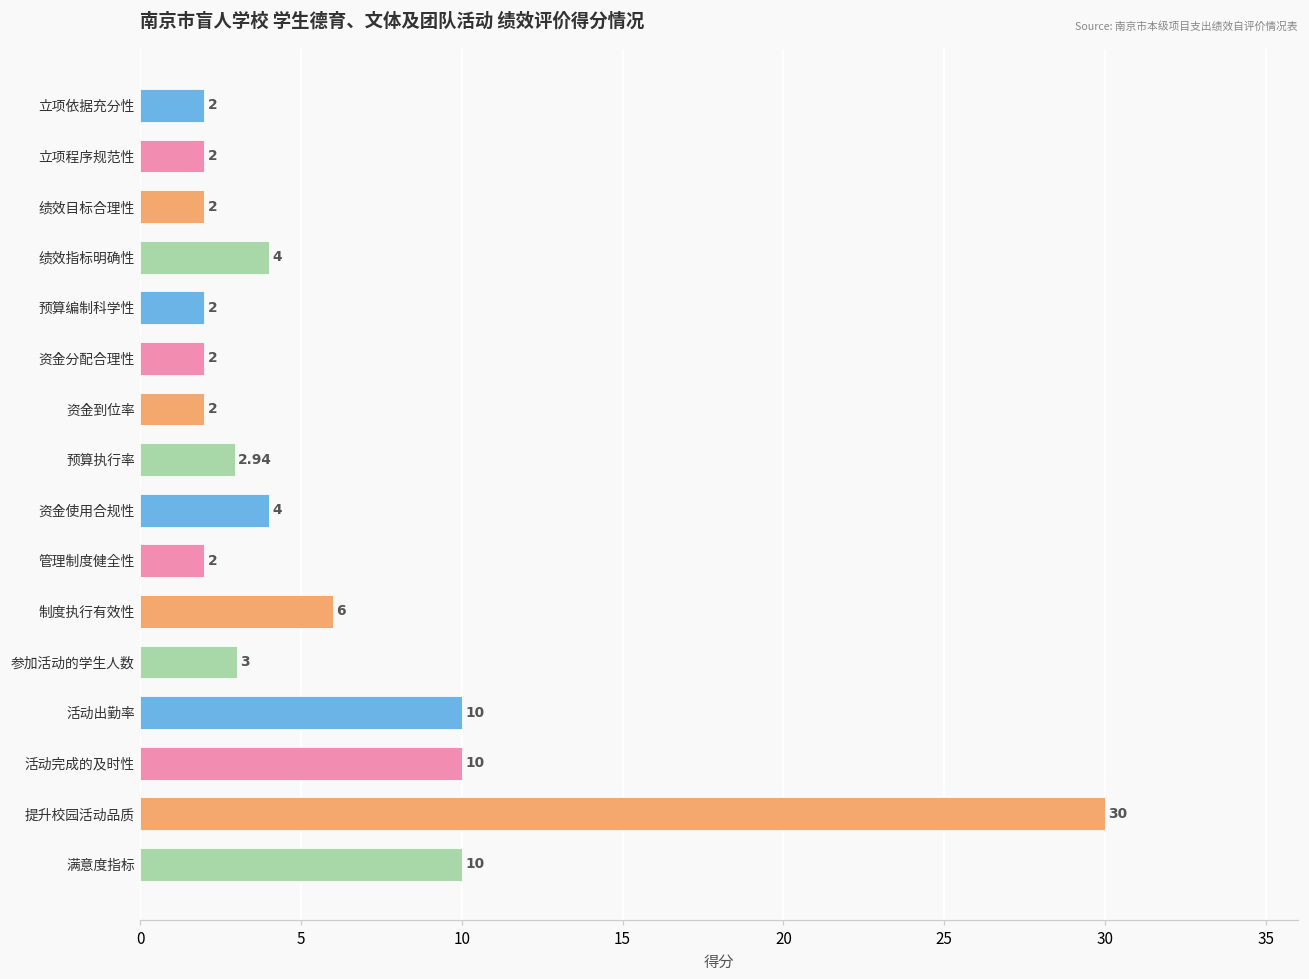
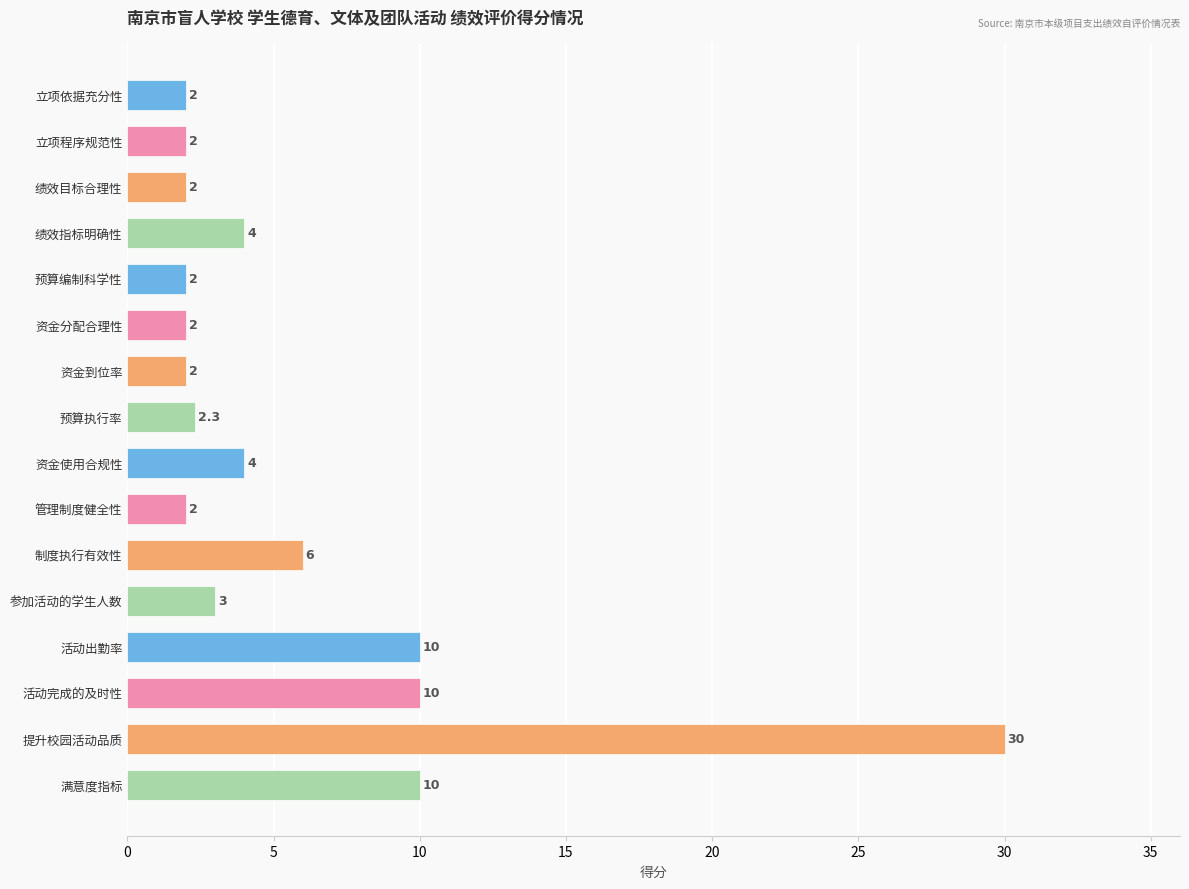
  {
    "立项依据充分性": 2,
    "立项程序规范性": 2,
    "绩效目标合理性": 2,
    "绩效指标明确性": 4,
    "预算编制科学性": 2,
    "资金分配合理性": 2,
    "资金到位率": 2,
-   "预算执行率": 2.94,
+   "预算执行率": 2.3,
    "资金使用合规性": 4,
    "管理制度健全性": 2,
    "制度执行有效性": 6,
    "参加活动的学生人数": 3,
    "活动出勤率": 10,
    "活动完成的及时性": 10,
    "提升校园活动品质": 30,
    "满意度指标": 10
  }
